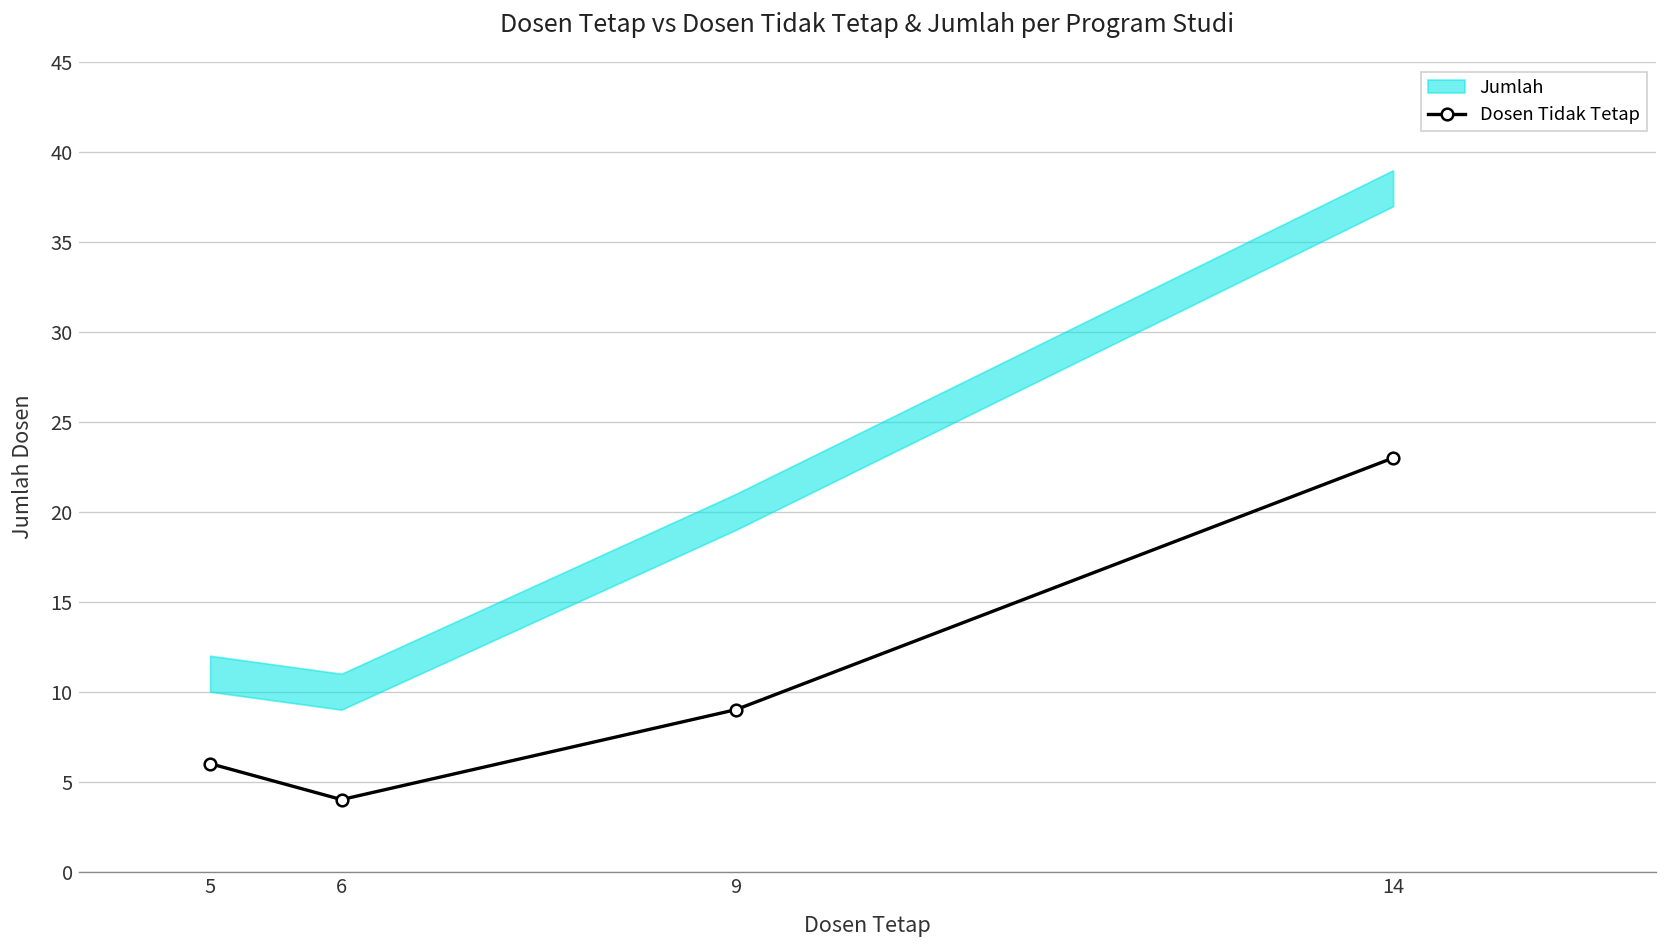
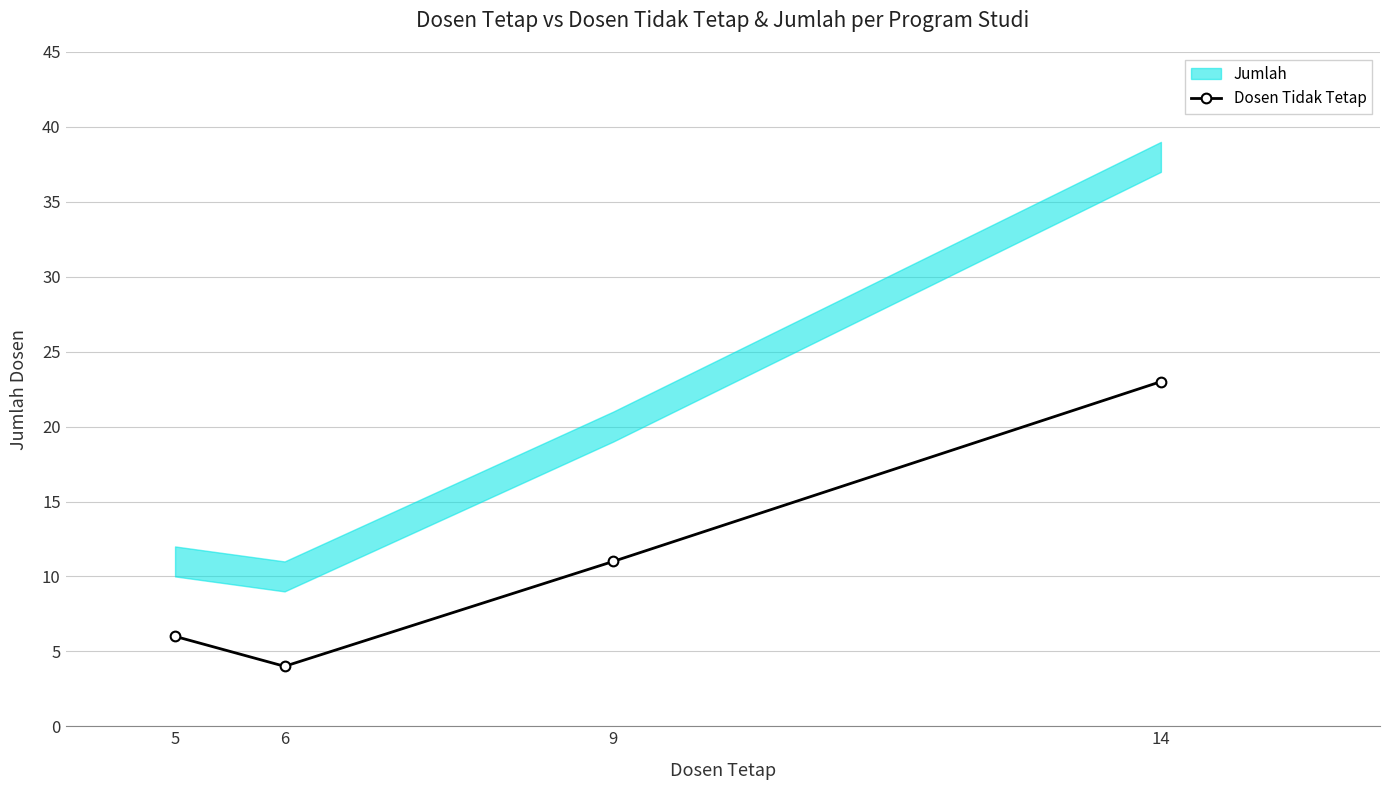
  {
    "Dosen Tidak Tetap": {
      "5": 6,
      "6": 4,
-     "9": 9,
+     "9": 11,
      "14": 23
    }
  }
